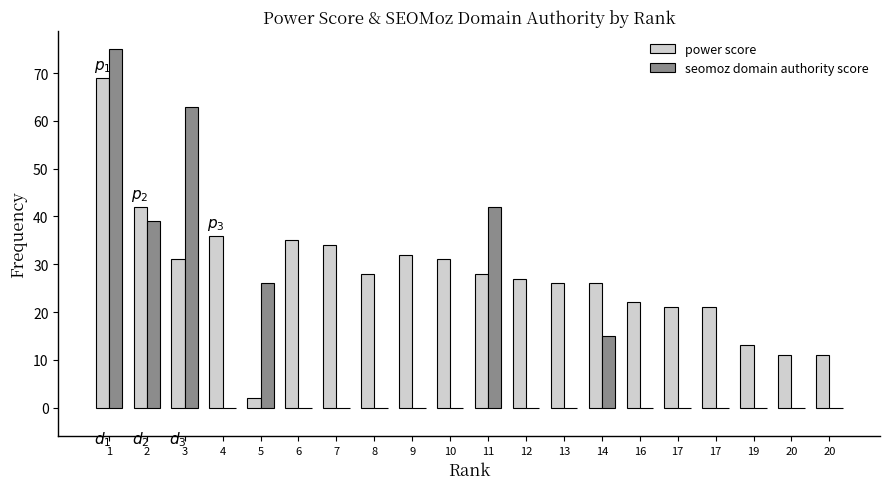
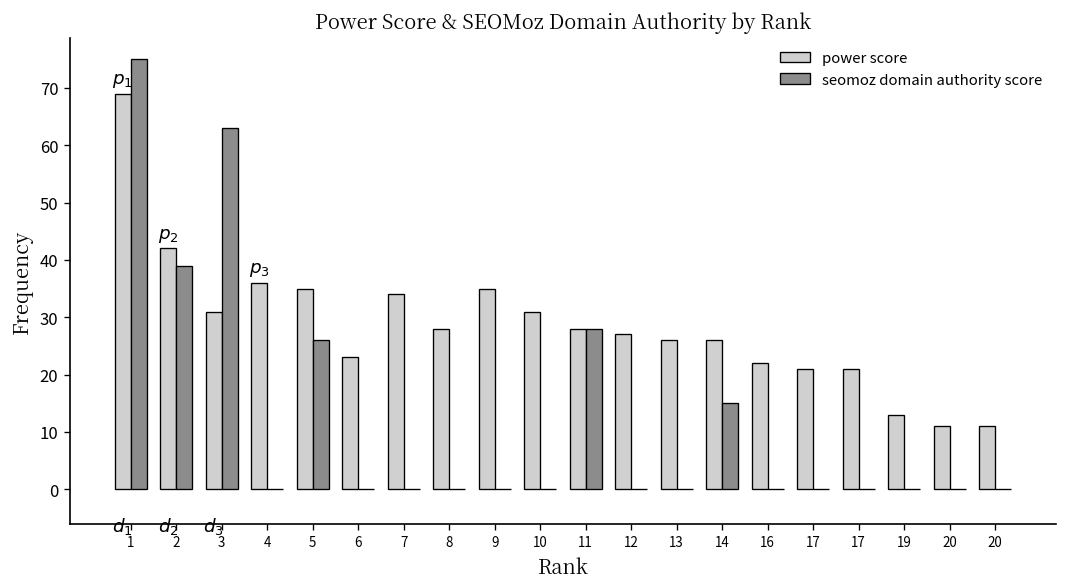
  {
    "power score": {
      "1": 69,
      "2": 42,
      "3": 31,
      "4": 36,
-     "5": 2,
-     "6": 35,
+     "5": 35,
+     "6": 23,
      "7": 34,
      "8": 28,
-     "9": 32,
+     "9": 35,
      "10": 31,
      "11": 28,
      "12": 27,
      "13": 26,
      "14": 26,
      "16": 22,
      "19": 13
    },
    "seomoz domain authority score": {
      "1": 75,
      "2": 39,
      "3": 63,
      "4": 0,
      "5": 26,
      "6": 0,
      "7": 0,
      "8": 0,
      "9": 0,
      "10": 0,
-     "11": 42,
+     "11": 28,
      "12": 0,
      "13": 0,
      "14": 15,
      "16": 0,
      "19": 0
    }
  }
